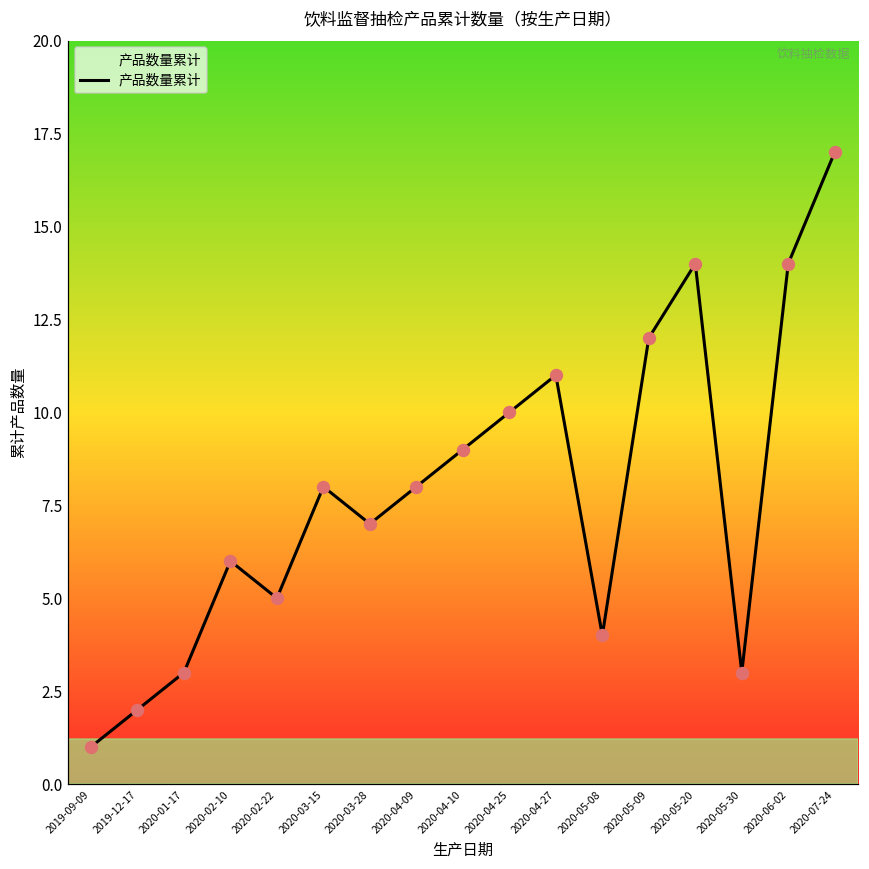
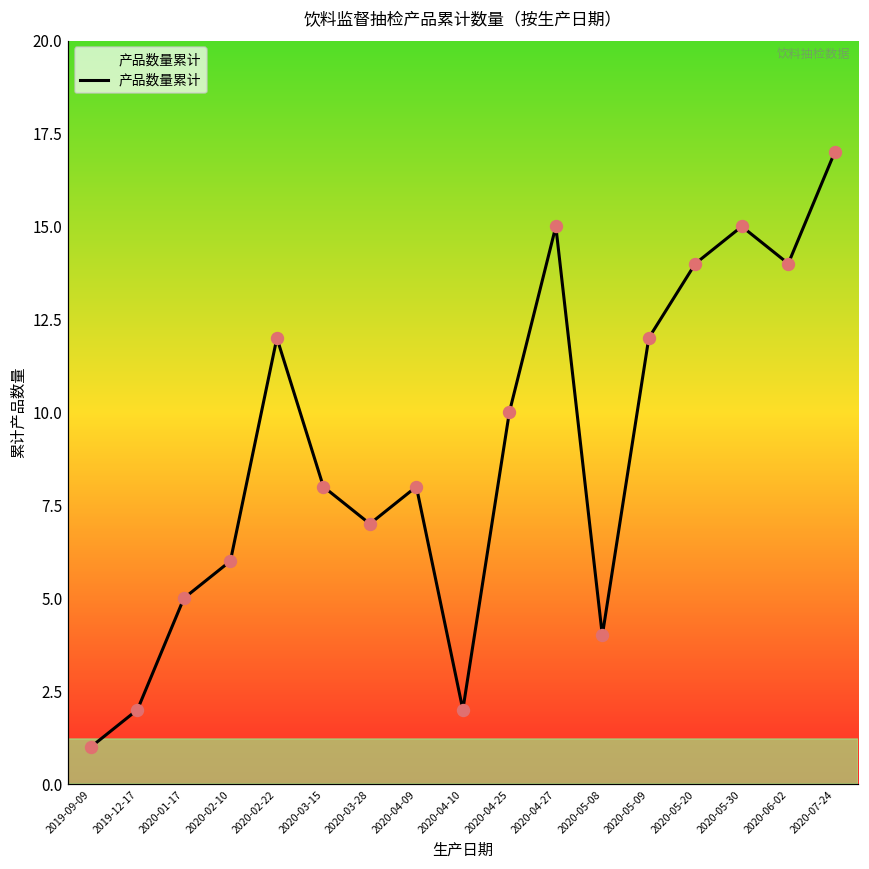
  {
    "2019-12-17": 2,
-   "2020-01-17": 3,
+   "2020-01-17": 5,
    "2020-02-10": 6,
-   "2020-02-22": 5,
+   "2020-02-22": 12,
    "2020-03-15": 8,
    "2020-03-28": 7,
    "2020-04-09": 8,
-   "2020-04-10": 9,
+   "2020-04-10": 2,
    "2020-04-25": 10,
-   "2020-04-27": 11,
+   "2020-04-27": 15,
    "2020-05-08": 4,
    "2020-05-09": 12,
    "2020-05-20": 14,
-   "2020-05-30": 3,
+   "2020-05-30": 15,
    "2020-06-02": 14,
    "2020-07-24": 17
  }
